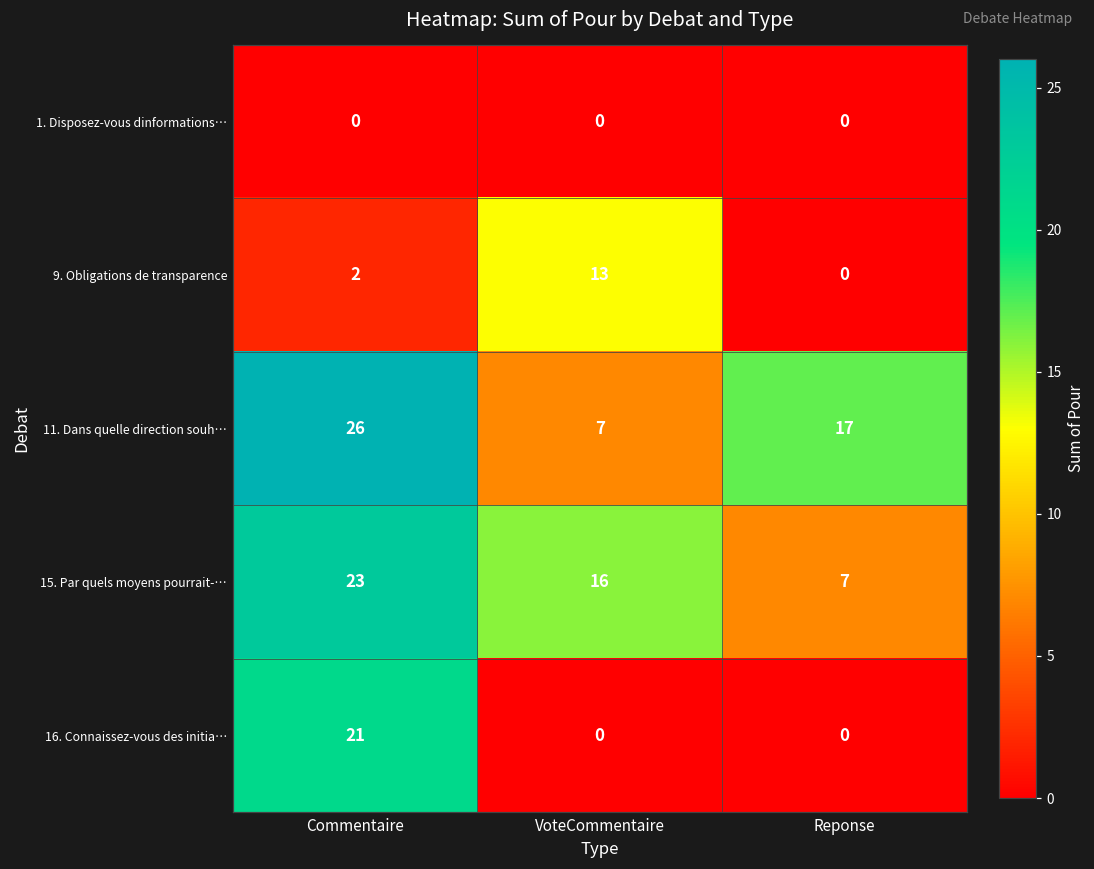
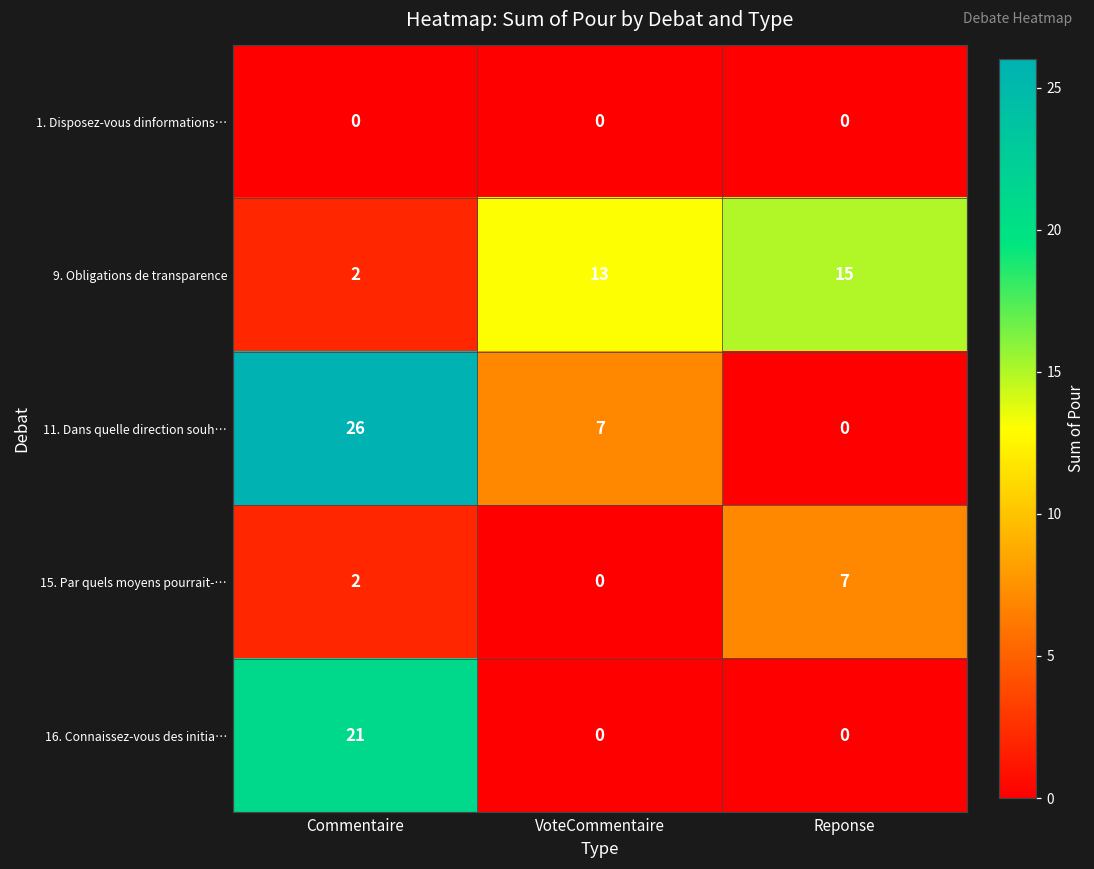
  {
    "1. Disposez-vous dinformations…": {
      "Commentaire": 0,
      "VoteCommentaire": 0,
      "Reponse": 0
    },
    "9. Obligations de transparence": {
      "Commentaire": 2,
      "VoteCommentaire": 13,
-     "Reponse": 0
+     "Reponse": 15
    },
    "11. Dans quelle direction souh…": {
      "Commentaire": 26,
      "VoteCommentaire": 7,
-     "Reponse": 17
+     "Reponse": 0
    },
    "15. Par quels moyens pourrait-…": {
-     "Commentaire": 23,
-     "VoteCommentaire": 16,
+     "Commentaire": 2,
+     "VoteCommentaire": 0,
      "Reponse": 7
    },
    "16. Connaissez-vous des initia…": {
      "Commentaire": 21,
      "VoteCommentaire": 0,
      "Reponse": 0
    }
  }
